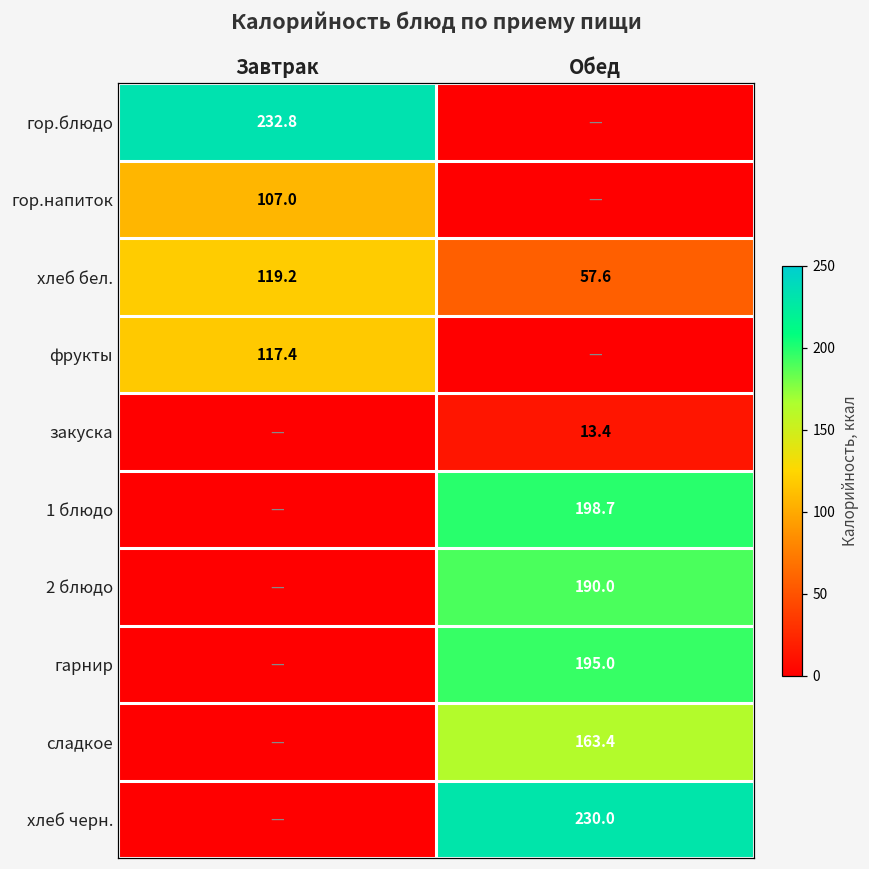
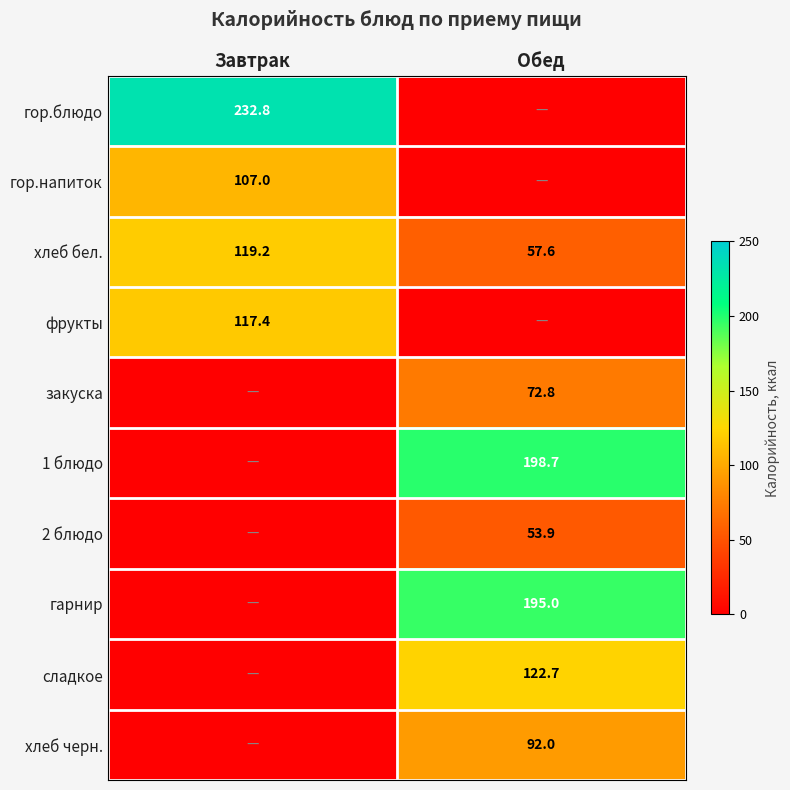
  {
    "гор.блюдо": {
      "Завтрак": 232.8
    },
    "гор.напиток": {
      "Завтрак": 107.0
    },
    "хлеб бел.": {
      "Завтрак": 119.2,
      "Обед": 57.6
    },
    "фрукты": {
      "Завтрак": 117.4
    },
    "закуска": {
-     "Обед": 13.4
+     "Обед": 72.8
    },
    "1 блюдо": {
      "Обед": 198.7
    },
    "2 блюдо": {
-     "Обед": 190.0
+     "Обед": 53.9
    },
    "гарнир": {
      "Обед": 195.0
    },
    "сладкое": {
-     "Обед": 163.4
+     "Обед": 122.7
    },
    "хлеб черн.": {
-     "Обед": 230.0
+     "Обед": 92.0
    }
  }
